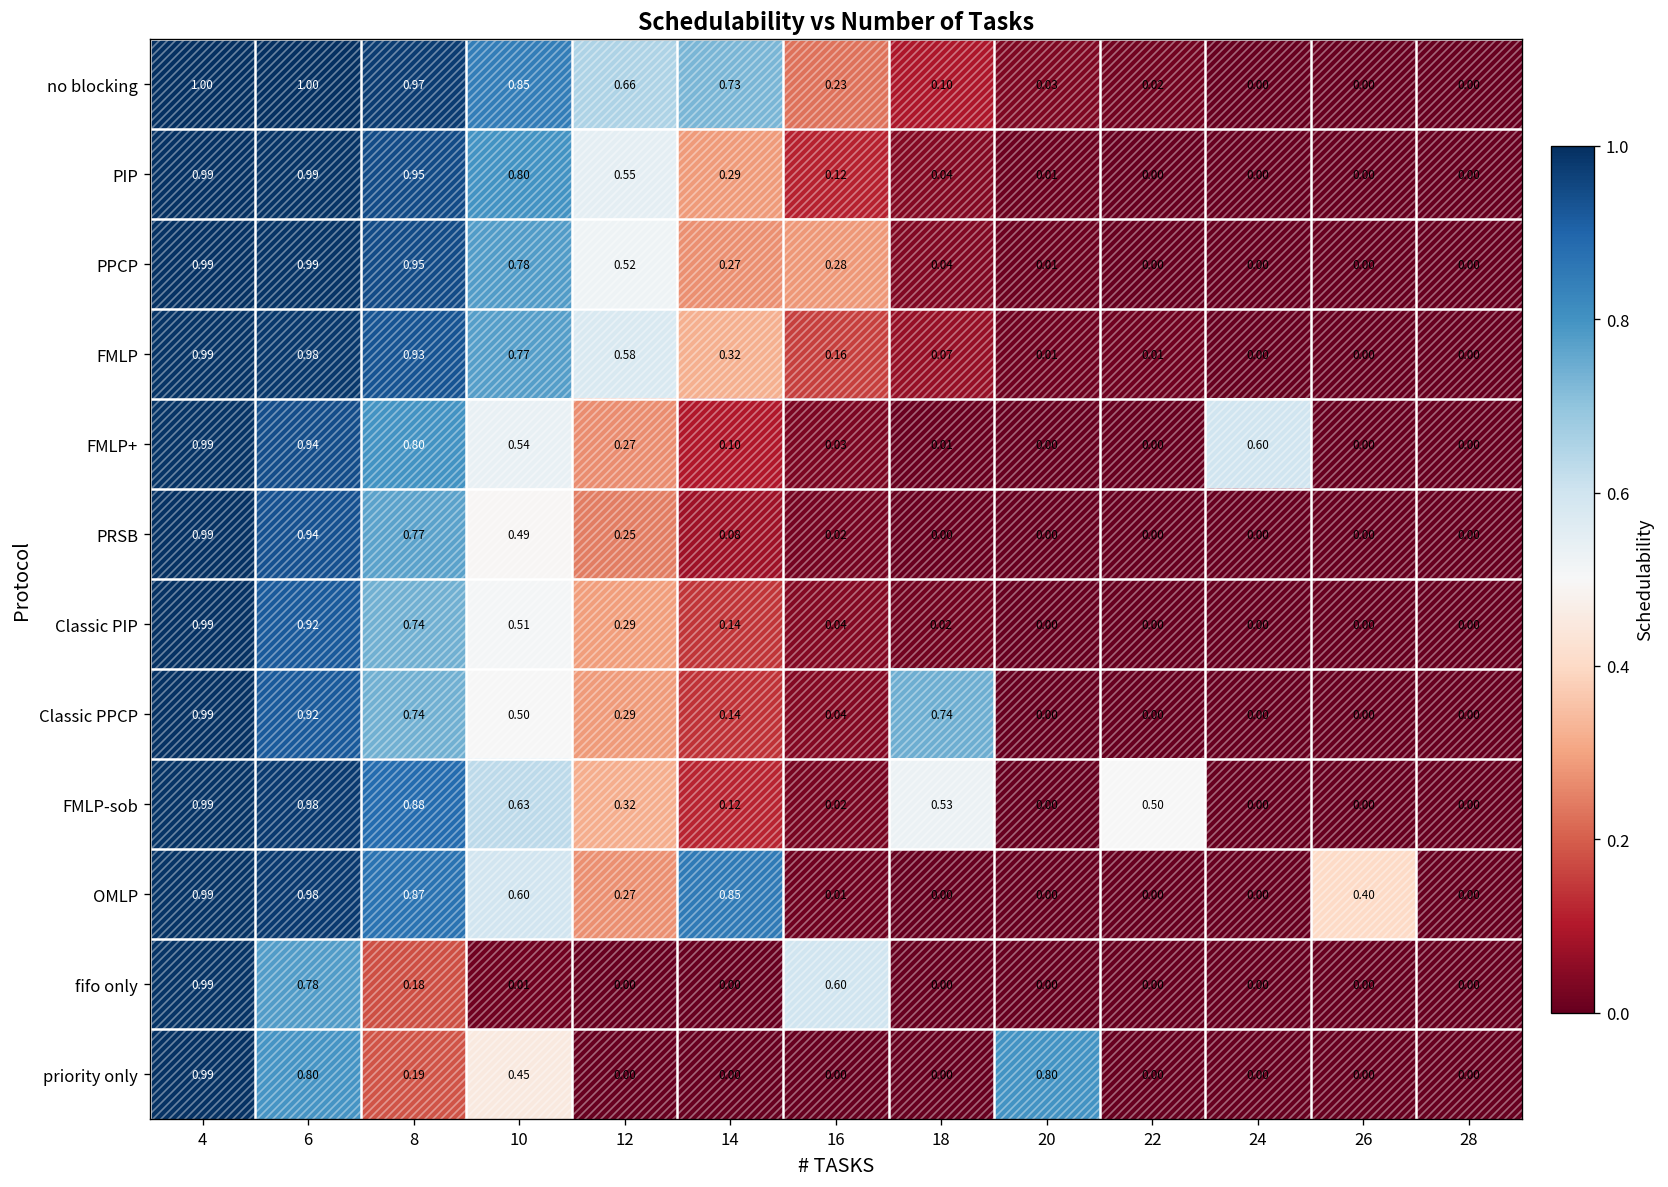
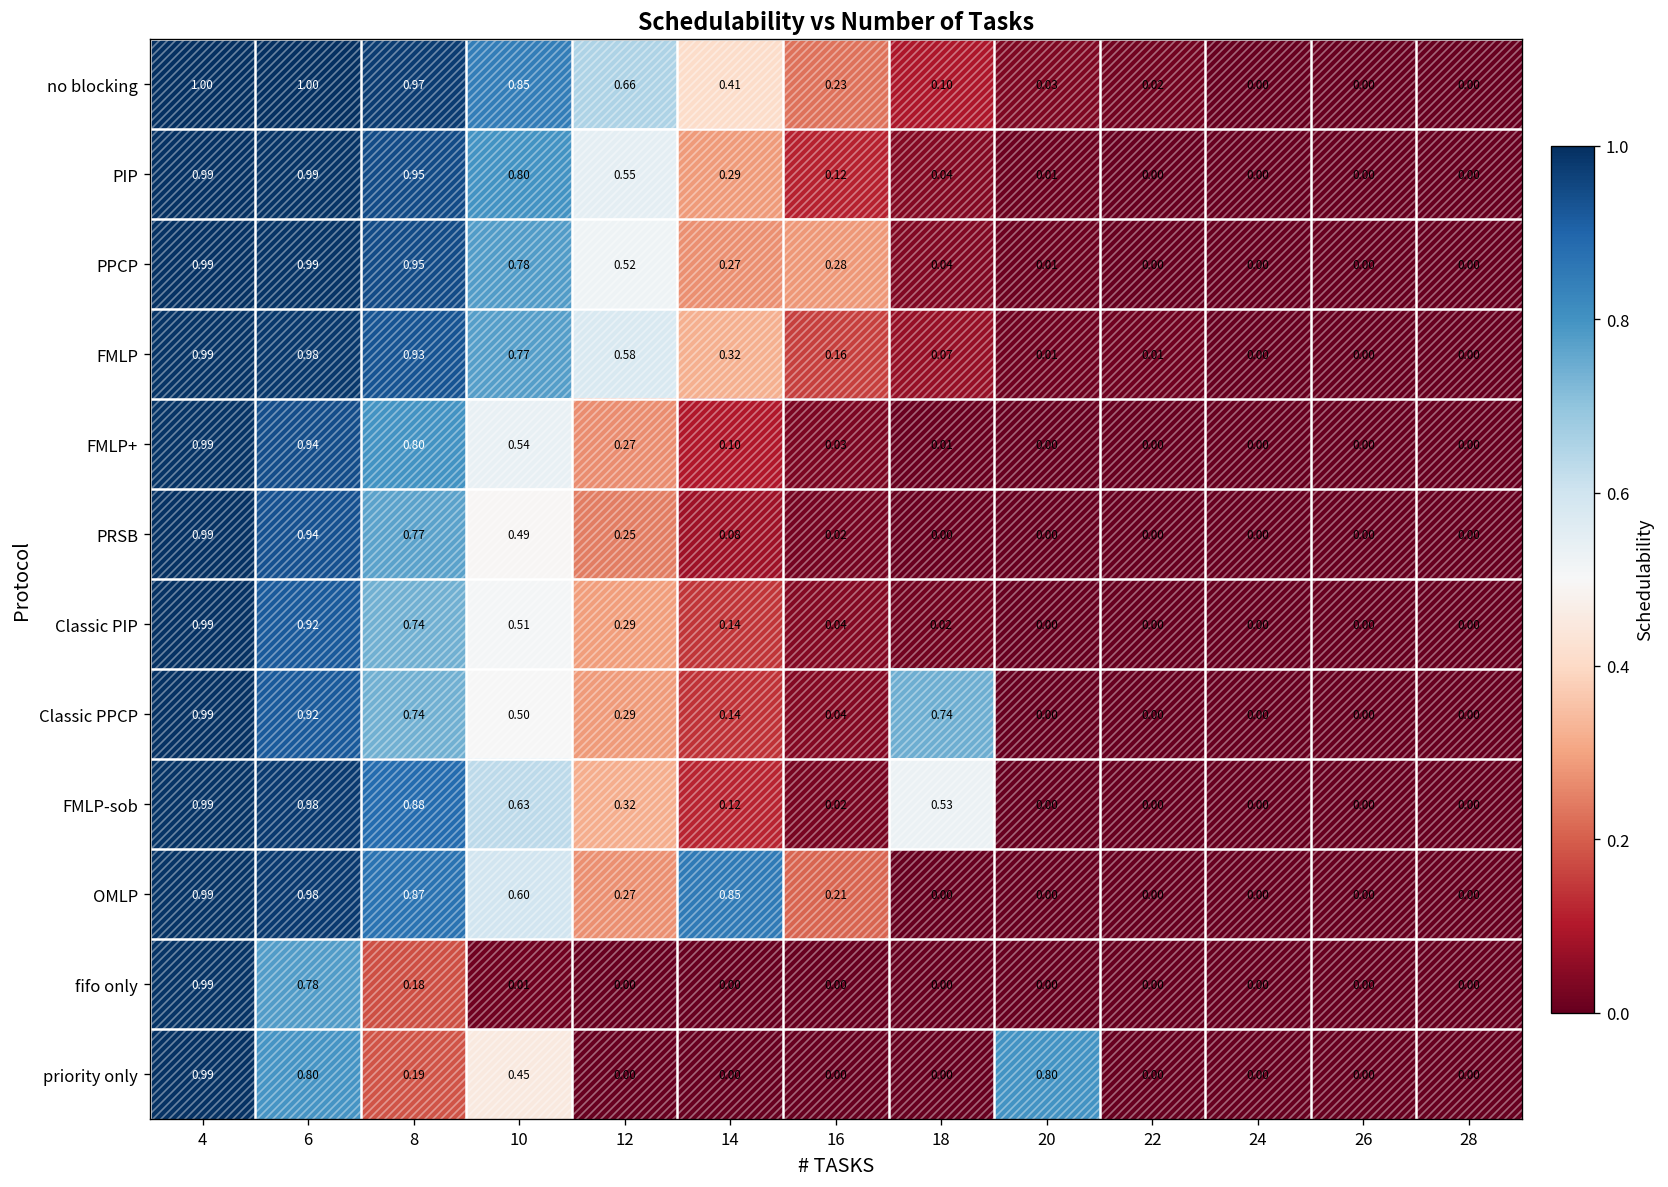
  {
    "no blocking": {
      "4": 1.00,
      "6": 1.00,
      "8": 0.97,
      "10": 0.85,
      "12": 0.66,
-     "14": 0.73,
+     "14": 0.41,
      "16": 0.23,
      "18": 0.10,
      "20": 0.03,
      "22": 0.02,
      "24": 0.00,
      "26": 0.00,
      "28": 0.00
    },
    "PIP": {
      "4": 0.99,
      "6": 0.99,
      "8": 0.95,
      "10": 0.80,
      "12": 0.55,
      "14": 0.29,
      "16": 0.12,
      "18": 0.04,
      "20": 0.01,
      "22": 0.00,
      "24": 0.00,
      "26": 0.00,
      "28": 0.00
    },
    "PPCP": {
      "4": 0.99,
      "6": 0.99,
      "8": 0.95,
      "10": 0.78,
      "12": 0.52,
      "14": 0.27,
      "16": 0.28,
      "18": 0.04,
      "20": 0.01,
      "22": 0.00,
      "24": 0.00,
      "26": 0.00,
      "28": 0.00
    },
    "FMLP": {
      "4": 0.99,
      "6": 0.98,
      "8": 0.93,
      "10": 0.77,
      "12": 0.58,
      "14": 0.32,
      "16": 0.16,
      "18": 0.07,
      "20": 0.01,
      "22": 0.01,
      "24": 0.00,
      "26": 0.00,
      "28": 0.00
    },
    "FMLP+": {
      "4": 0.99,
      "6": 0.94,
      "8": 0.80,
      "10": 0.54,
      "12": 0.27,
      "14": 0.10,
      "16": 0.03,
      "18": 0.01,
      "20": 0.00,
      "22": 0.00,
-     "24": 0.60,
+     "24": 0.00,
      "26": 0.00,
      "28": 0.00
    },
    "PRSB": {
      "4": 0.99,
      "6": 0.94,
      "8": 0.77,
      "10": 0.49,
      "12": 0.25,
      "14": 0.08,
      "16": 0.02,
      "18": 0.00,
      "20": 0.00,
      "22": 0.00,
      "24": 0.00,
      "26": 0.00,
      "28": 0.00
    },
    "Classic PIP": {
      "4": 0.99,
      "6": 0.92,
      "8": 0.74,
      "10": 0.51,
      "12": 0.29,
      "14": 0.14,
      "16": 0.04,
      "18": 0.02,
      "20": 0.00,
      "22": 0.00,
      "24": 0.00,
      "26": 0.00,
      "28": 0.00
    },
    "Classic PPCP": {
      "4": 0.99,
      "6": 0.92,
      "8": 0.74,
      "10": 0.50,
      "12": 0.29,
      "14": 0.14,
      "16": 0.04,
      "18": 0.74,
      "20": 0.00,
      "22": 0.00,
      "24": 0.00,
      "26": 0.00,
      "28": 0.00
    },
    "FMLP-sob": {
      "4": 0.99,
      "6": 0.98,
      "8": 0.88,
      "10": 0.63,
      "12": 0.32,
      "14": 0.12,
      "16": 0.02,
      "18": 0.53,
      "20": 0.00,
-     "22": 0.50,
+     "22": 0.00,
      "24": 0.00,
      "26": 0.00,
      "28": 0.00
    },
    "OMLP": {
      "4": 0.99,
      "6": 0.98,
      "8": 0.87,
      "10": 0.60,
      "12": 0.27,
      "14": 0.85,
-     "16": 0.01,
+     "16": 0.21,
      "18": 0.00,
      "20": 0.00,
      "22": 0.00,
      "24": 0.00,
-     "26": 0.40,
+     "26": 0.00,
      "28": 0.00
    },
    "fifo only": {
      "4": 0.99,
      "6": 0.78,
      "8": 0.18,
      "10": 0.01,
      "12": 0.00,
      "14": 0.00,
-     "16": 0.60,
+     "16": 0.00,
      "18": 0.00,
      "20": 0.00,
      "22": 0.00,
      "24": 0.00,
      "26": 0.00,
      "28": 0.00
    },
    "priority only": {
      "4": 0.99,
      "6": 0.80,
      "8": 0.19,
      "10": 0.45,
      "12": 0.00,
      "14": 0.00,
      "16": 0.00,
      "18": 0.00,
      "20": 0.80,
      "22": 0.00,
      "24": 0.00,
      "26": 0.00,
      "28": 0.00
    }
  }
